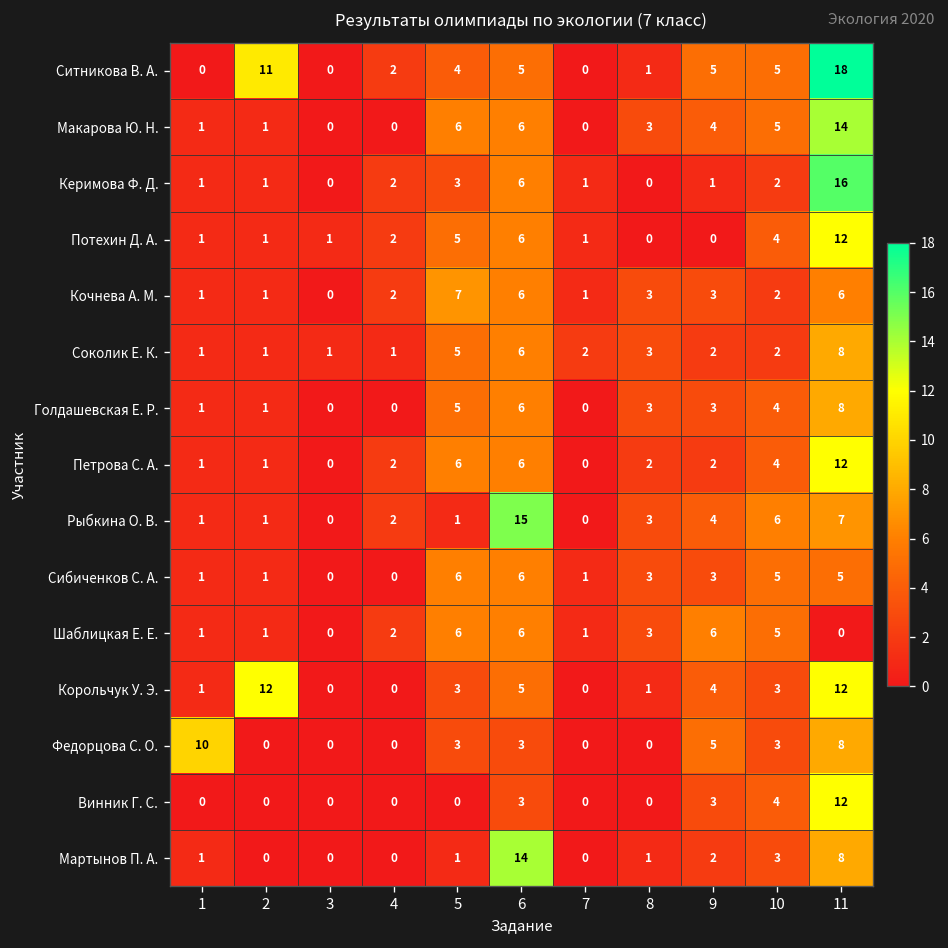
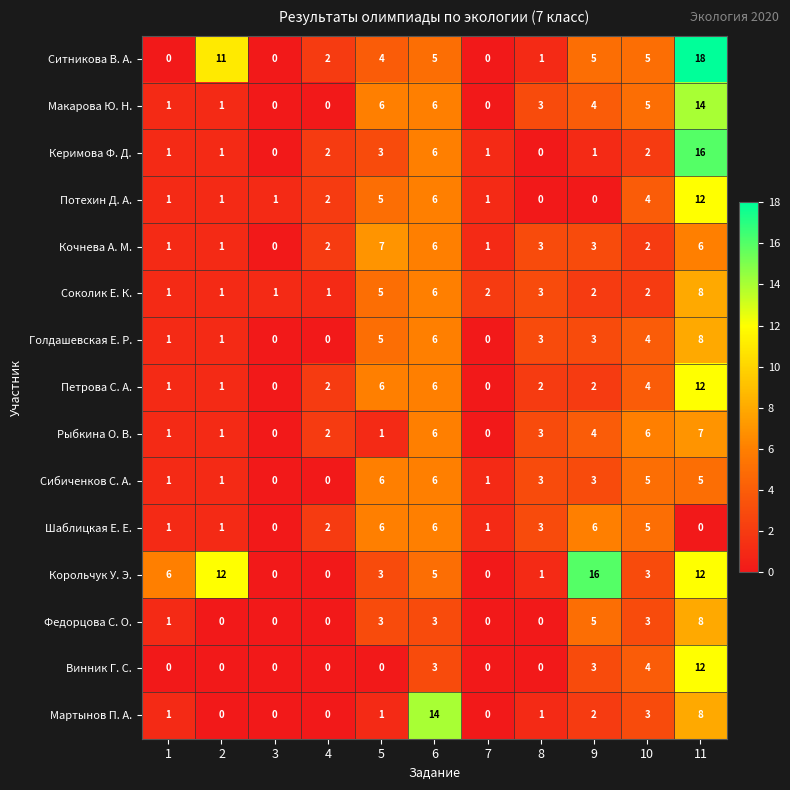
  {
    "Ситникова В. А.": {
      "1": 0,
      "2": 11,
      "3": 0,
      "4": 2,
      "5": 4,
      "6": 5,
      "7": 0,
      "8": 1,
      "9": 5,
      "10": 5,
      "11": 18
    },
    "Макарова Ю. Н.": {
      "1": 1,
      "2": 1,
      "3": 0,
      "4": 0,
      "5": 6,
      "6": 6,
      "7": 0,
      "8": 3,
      "9": 4,
      "10": 5,
      "11": 14
    },
    "Керимова Ф. Д.": {
      "1": 1,
      "2": 1,
      "3": 0,
      "4": 2,
      "5": 3,
      "6": 6,
      "7": 1,
      "8": 0,
      "9": 1,
      "10": 2,
      "11": 16
    },
    "Потехин Д. А.": {
      "1": 1,
      "2": 1,
      "3": 1,
      "4": 2,
      "5": 5,
      "6": 6,
      "7": 1,
      "8": 0,
      "9": 0,
      "10": 4,
      "11": 12
    },
    "Кочнева А. М.": {
      "1": 1,
      "2": 1,
      "3": 0,
      "4": 2,
      "5": 7,
      "6": 6,
      "7": 1,
      "8": 3,
      "9": 3,
      "10": 2,
      "11": 6
    },
    "Соколик Е. К.": {
      "1": 1,
      "2": 1,
      "3": 1,
      "4": 1,
      "5": 5,
      "6": 6,
      "7": 2,
      "8": 3,
      "9": 2,
      "10": 2,
      "11": 8
    },
    "Голдашевская Е. Р.": {
      "1": 1,
      "2": 1,
      "3": 0,
      "4": 0,
      "5": 5,
      "6": 6,
      "7": 0,
      "8": 3,
      "9": 3,
      "10": 4,
      "11": 8
    },
    "Петрова С. А.": {
      "1": 1,
      "2": 1,
      "3": 0,
      "4": 2,
      "5": 6,
      "6": 6,
      "7": 0,
      "8": 2,
      "9": 2,
      "10": 4,
      "11": 12
    },
    "Рыбкина О. В.": {
      "1": 1,
      "2": 1,
      "3": 0,
      "4": 2,
      "5": 1,
-     "6": 15,
+     "6": 6,
      "7": 0,
      "8": 3,
      "9": 4,
      "10": 6,
      "11": 7
    },
    "Сибиченков С. А.": {
      "1": 1,
      "2": 1,
      "3": 0,
      "4": 0,
      "5": 6,
      "6": 6,
      "7": 1,
      "8": 3,
      "9": 3,
      "10": 5,
      "11": 5
    },
    "Шаблицкая Е. Е.": {
      "1": 1,
      "2": 1,
      "3": 0,
      "4": 2,
      "5": 6,
      "6": 6,
      "7": 1,
      "8": 3,
      "9": 6,
      "10": 5,
      "11": 0
    },
    "Корольчук У. Э.": {
-     "1": 1,
+     "1": 6,
      "2": 12,
      "3": 0,
      "4": 0,
      "5": 3,
      "6": 5,
      "7": 0,
      "8": 1,
-     "9": 4,
+     "9": 16,
      "10": 3,
      "11": 12
    },
    "Федорцова С. О.": {
-     "1": 10,
+     "1": 1,
      "2": 0,
      "3": 0,
      "4": 0,
      "5": 3,
      "6": 3,
      "7": 0,
      "8": 0,
      "9": 5,
      "10": 3,
      "11": 8
    },
    "Винник Г. С.": {
      "1": 0,
      "2": 0,
      "3": 0,
      "4": 0,
      "5": 0,
      "6": 3,
      "7": 0,
      "8": 0,
      "9": 3,
      "10": 4,
      "11": 12
    },
    "Мартынов П. А.": {
      "1": 1,
      "2": 0,
      "3": 0,
      "4": 0,
      "5": 1,
      "6": 14,
      "7": 0,
      "8": 1,
      "9": 2,
      "10": 3,
      "11": 8
    }
  }
